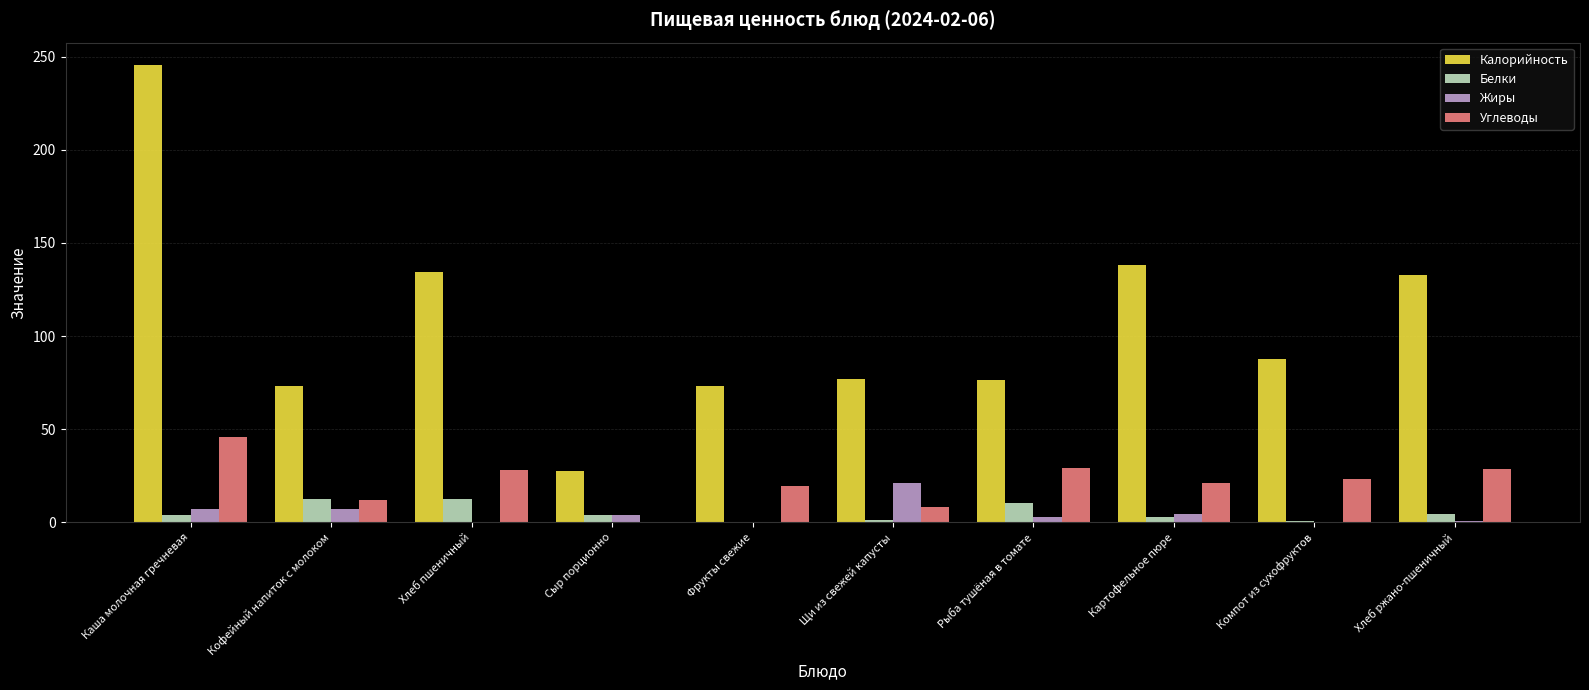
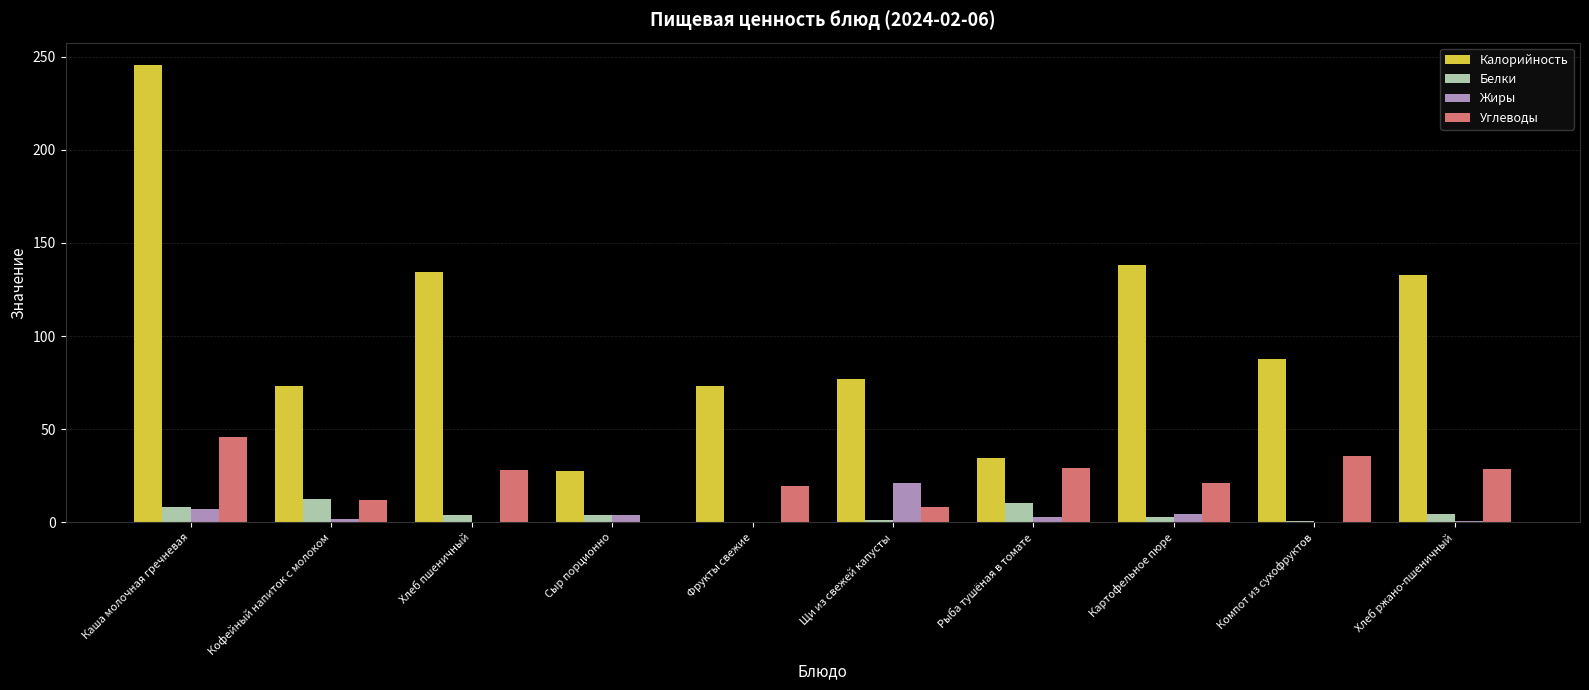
  {
    "Калорийность": {
      "Каша молочная гречневая": 245,
      "Кофейный напиток с молоком": 73,
      "Хлеб пшеничный": 134,
      "Сыр порционно": 28,
      "Фрукты свежие": 73,
      "Щи из свежей капусты": 77,
-     "Рыба тушёная в томате": 77,
+     "Рыба тушёная в томате": 34,
      "Картофельное пюре": 138,
      "Компот из сухофруктов": 88,
      "Хлеб ржано-пшеничный": 133
    },
    "Белки": {
-     "Каша молочная гречневая": 4,
+     "Каша молочная гречневая": 9,
      "Кофейный напиток с молоком": 13,
-     "Хлеб пшеничный": 12,
+     "Хлеб пшеничный": 4,
      "Сыр порционно": 4,
      "Щи из свежей капусты": 2,
      "Рыба тушёная в томате": 10,
      "Картофельное пюре": 3,
      "Хлеб ржано-пшеничный": 5
    },
    "Жиры": {
      "Каша молочная гречневая": 7,
-     "Кофейный напиток с молоком": 7,
+     "Кофейный напиток с молоком": 2,
      "Сыр порционно": 4,
      "Щи из свежей капусты": 21,
      "Рыба тушёная в томате": 3,
      "Картофельное пюре": 5
    },
    "Углеводы": {
      "Каша молочная гречневая": 46,
      "Кофейный напиток с молоком": 12,
      "Хлеб пшеничный": 28,
      "Фрукты свежие": 19,
      "Щи из свежей капусты": 8,
      "Рыба тушёная в томате": 29,
      "Картофельное пюре": 21,
-     "Компот из сухофруктов": 23,
+     "Компот из сухофруктов": 36,
      "Хлеб ржано-пшеничный": 29
    }
  }
